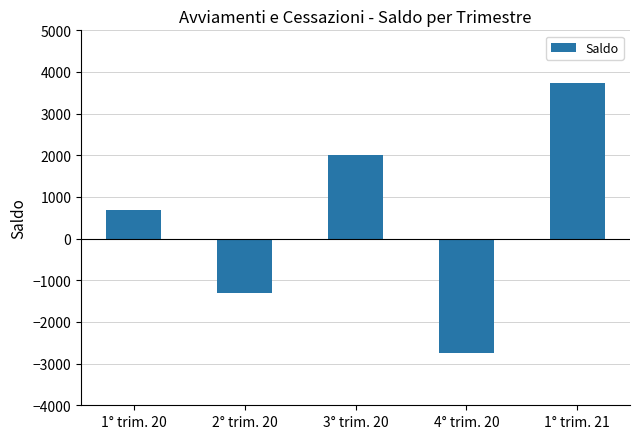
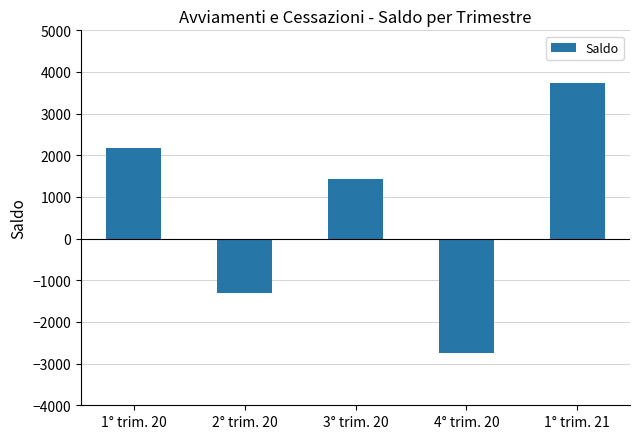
  {
-   "1° trim. 20": 700,
+   "1° trim. 20": 2200,
    "2° trim. 20": -1300,
-   "3° trim. 20": 2000,
+   "3° trim. 20": 1400,
    "4° trim. 20": -2800,
    "1° trim. 21": 3700
  }
